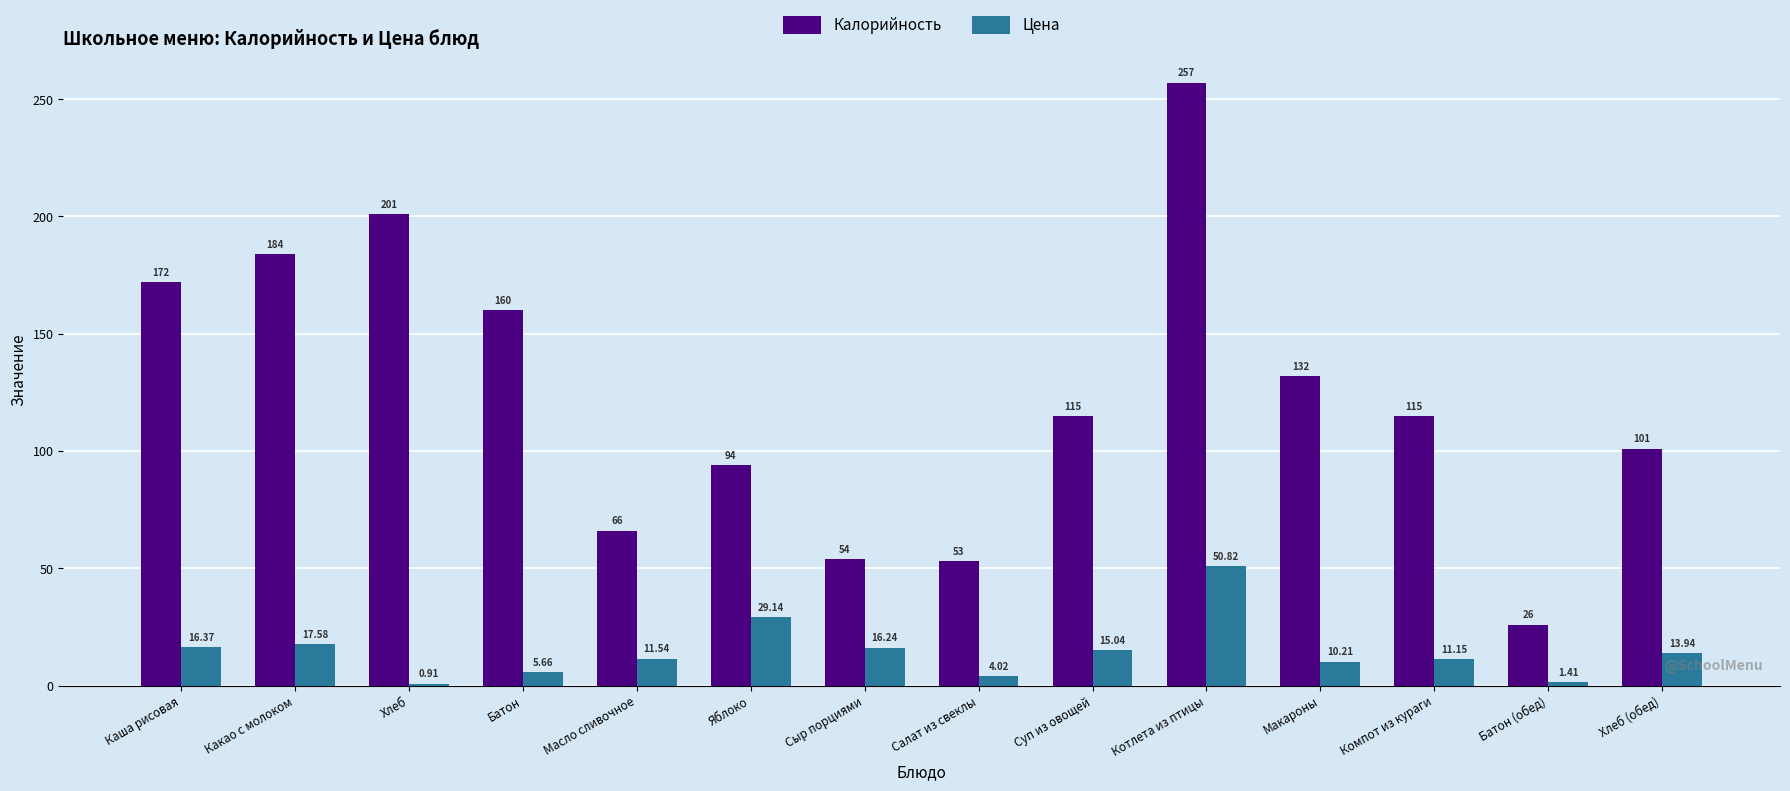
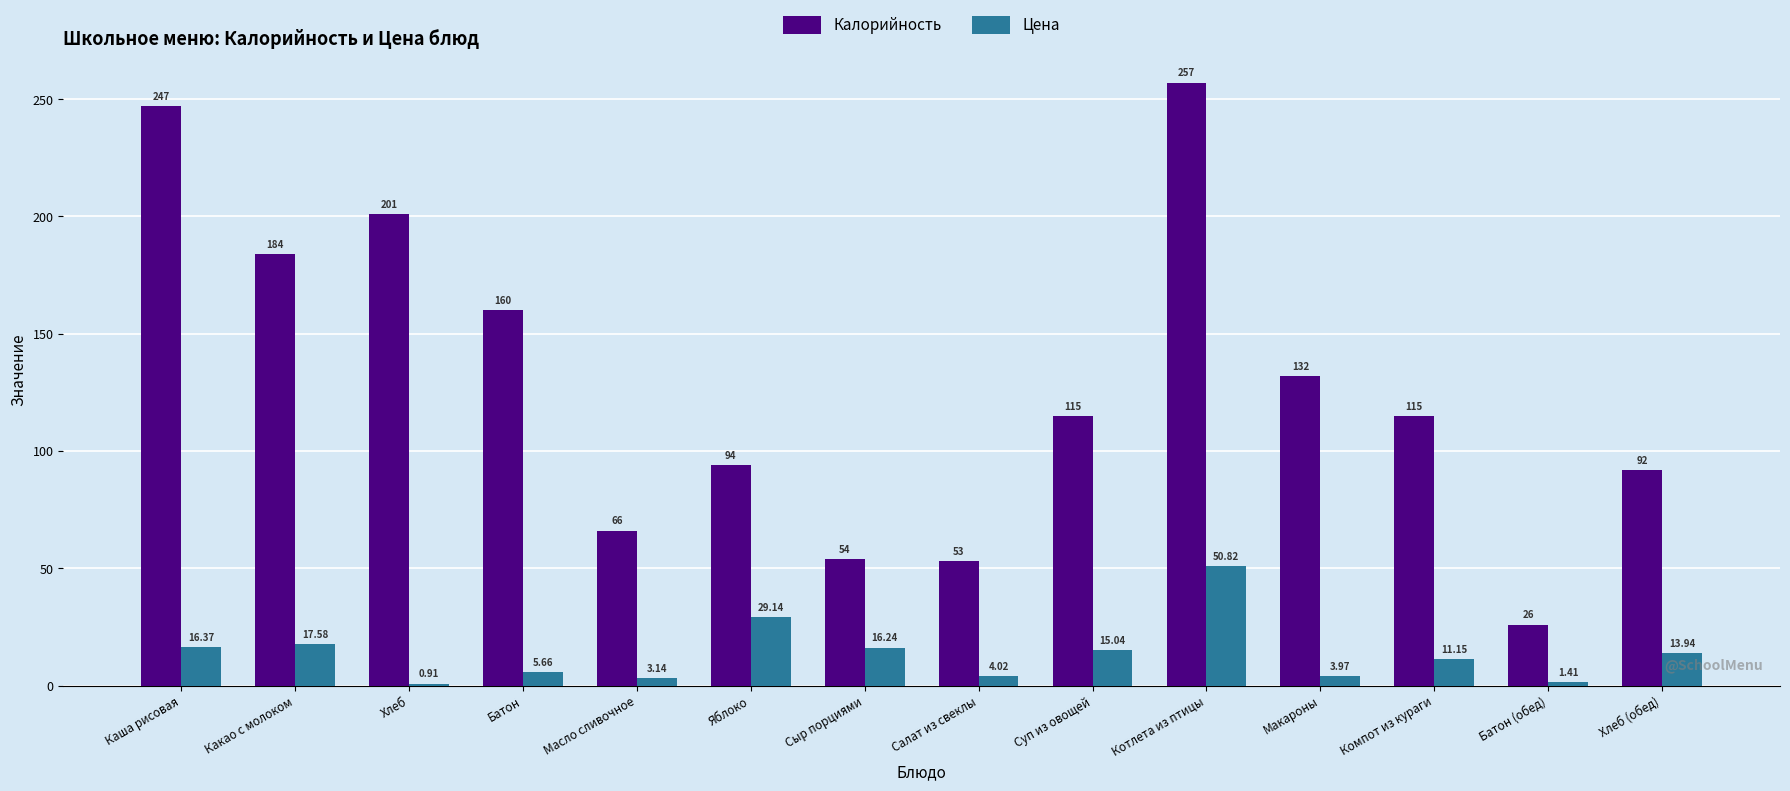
  {
    "Калорийность": {
-     "Каша рисовая": 172,
+     "Каша рисовая": 247,
      "Какао с молоком": 184,
      "Хлеб": 201,
      "Батон": 160,
      "Масло сливочное": 66,
      "Яблоко": 94,
      "Сыр порциями": 54,
      "Салат из свеклы": 53,
      "Суп из овощей": 115,
      "Котлета из птицы": 257,
      "Макароны": 132,
      "Компот из кураги": 115,
      "Батон (обед)": 26,
-     "Хлеб (обед)": 101
+     "Хлеб (обед)": 92
    },
    "Цена": {
      "Каша рисовая": 16.37,
      "Какао с молоком": 17.58,
      "Хлеб": 0.91,
      "Батон": 5.66,
-     "Масло сливочное": 11.54,
+     "Масло сливочное": 3.14,
      "Яблоко": 29.14,
      "Сыр порциями": 16.24,
      "Салат из свеклы": 4.02,
      "Суп из овощей": 15.04,
      "Котлета из птицы": 50.82,
-     "Макароны": 10.21,
+     "Макароны": 3.97,
      "Компот из кураги": 11.15,
      "Батон (обед)": 1.41,
      "Хлеб (обед)": 13.94
    }
  }
